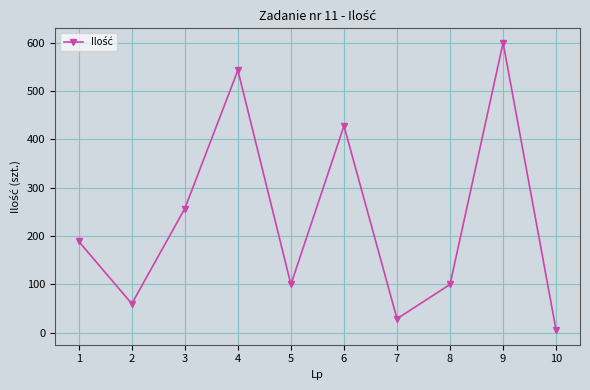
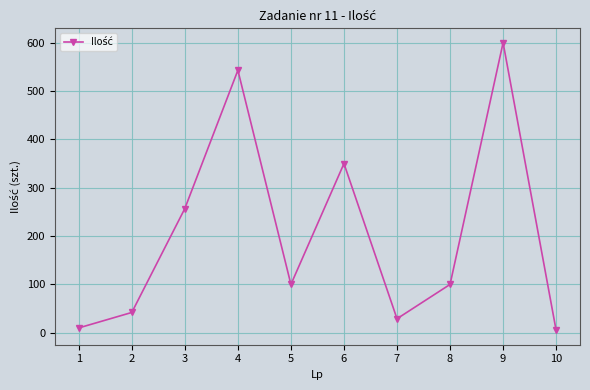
  {
-   "1": 190,
-   "2": 60,
+   "1": 10,
+   "2": 40,
    "3": 260,
    "4": 540,
    "5": 100,
-   "6": 430,
+   "6": 350,
    "7": 30,
    "8": 100,
    "9": 600,
    "10": 10
  }
